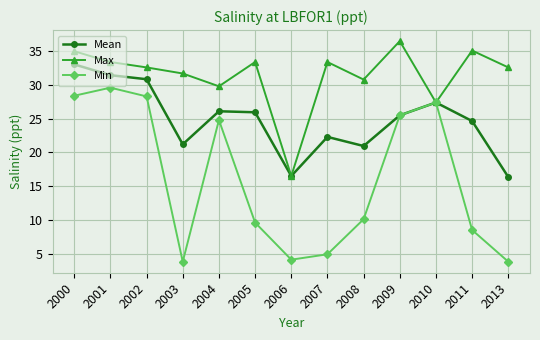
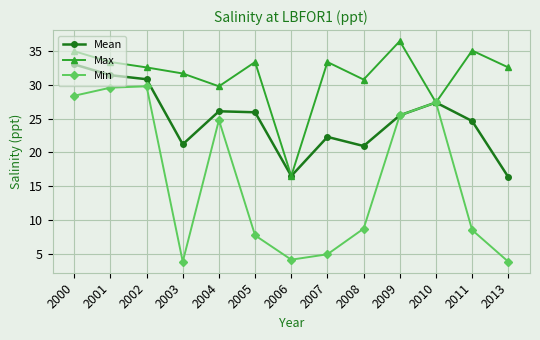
  {
    "Min": {
      "2000": 28,
      "2001": 30,
-     "2002": 28,
+     "2002": 30,
      "2003": 4,
      "2004": 25,
-     "2005": 10,
+     "2005": 8,
      "2006": 4,
      "2007": 5,
-     "2008": 10,
+     "2008": 9,
      "2011": 9,
      "2013": 4
    }
  }
